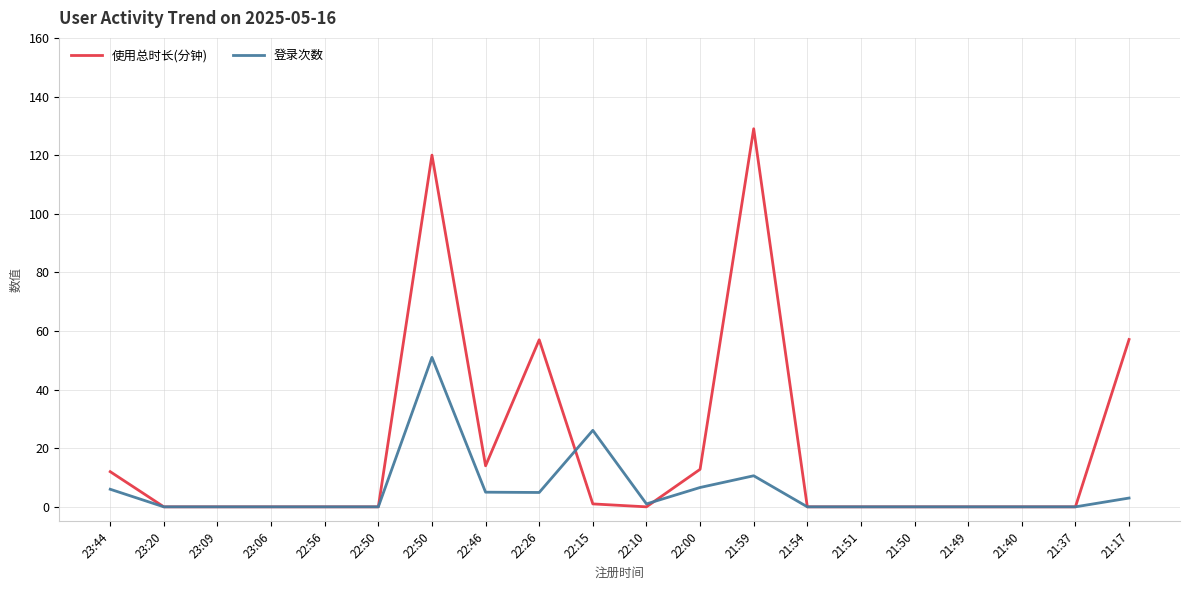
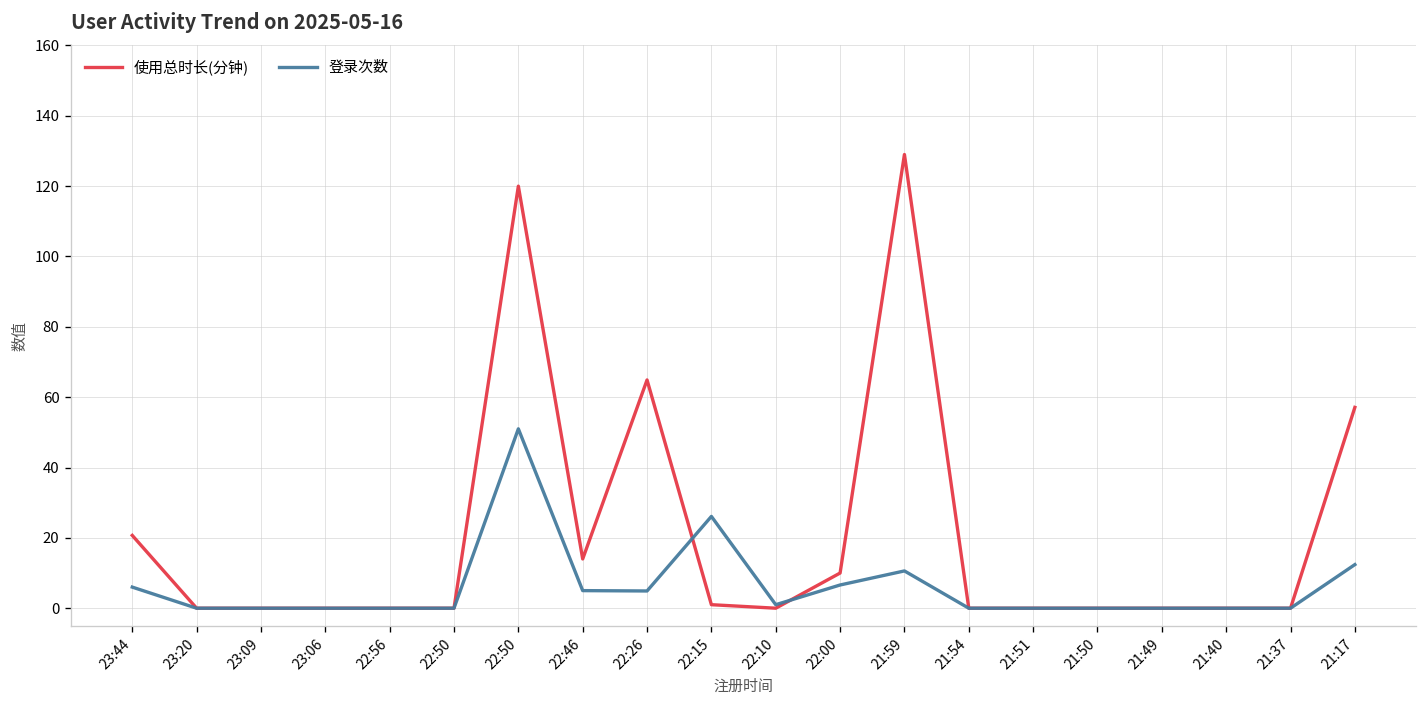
  {
    "使用总时长(分钟)": {
-     "23:44": 12,
+     "23:44": 21,
      "22:46": 14,
-     "22:26": 57,
+     "22:26": 65,
      "22:15": 1,
      "22:10": 0,
-     "22:00": 13,
+     "22:00": 10,
      "21:59": 129,
      "21:17": 57
    },
    "登录次数": {
      "23:44": 6,
      "22:46": 5,
      "22:26": 5,
      "22:15": 26,
      "22:10": 1,
      "22:00": 7,
      "21:59": 11,
-     "21:17": 3
+     "21:17": 12
    }
  }
